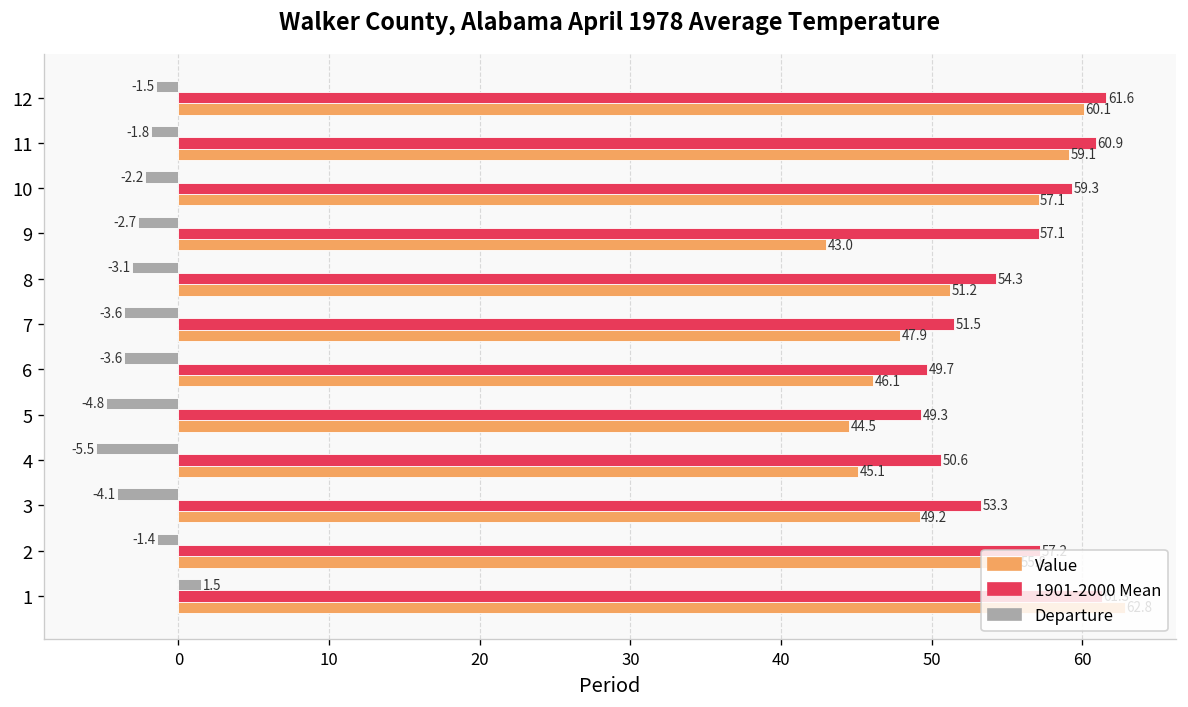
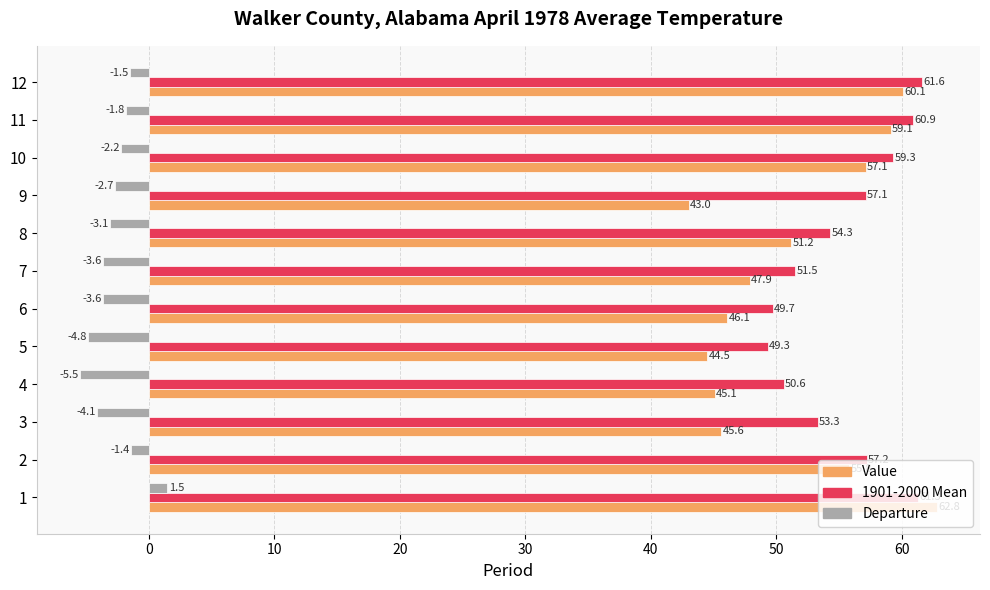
  {
    "Value": {
      "12": 60.1,
      "11": 59.1,
      "10": 57.1,
      "9": 43.0,
      "8": 51.2,
      "7": 47.9,
      "6": 46.1,
      "5": 44.5,
      "4": 45.1,
-     "3": 49.2
+     "3": 45.6
    },
    "1901-2000 Mean": {
      "12": 61.6,
      "11": 60.9,
      "10": 59.3,
      "9": 57.1,
      "8": 54.3,
      "7": 51.5,
      "6": 49.7,
      "5": 49.3,
      "4": 50.6,
      "3": 53.3
    },
    "Departure": {
      "12": -1.5,
      "11": -1.8,
      "10": -2.2,
      "9": -2.7,
      "8": -3.1,
      "7": -3.6,
      "6": -3.6,
      "5": -4.8,
      "4": -5.5,
      "3": -4.1,
      "2": -1.4,
      "1": 1.5
    }
  }
